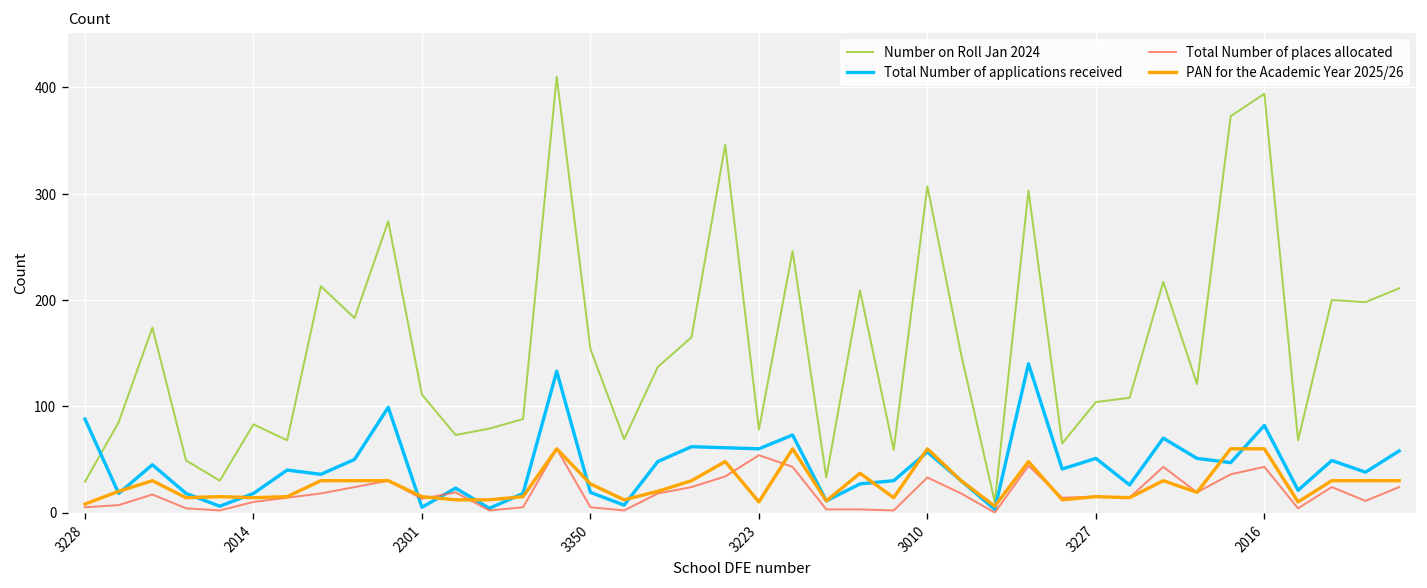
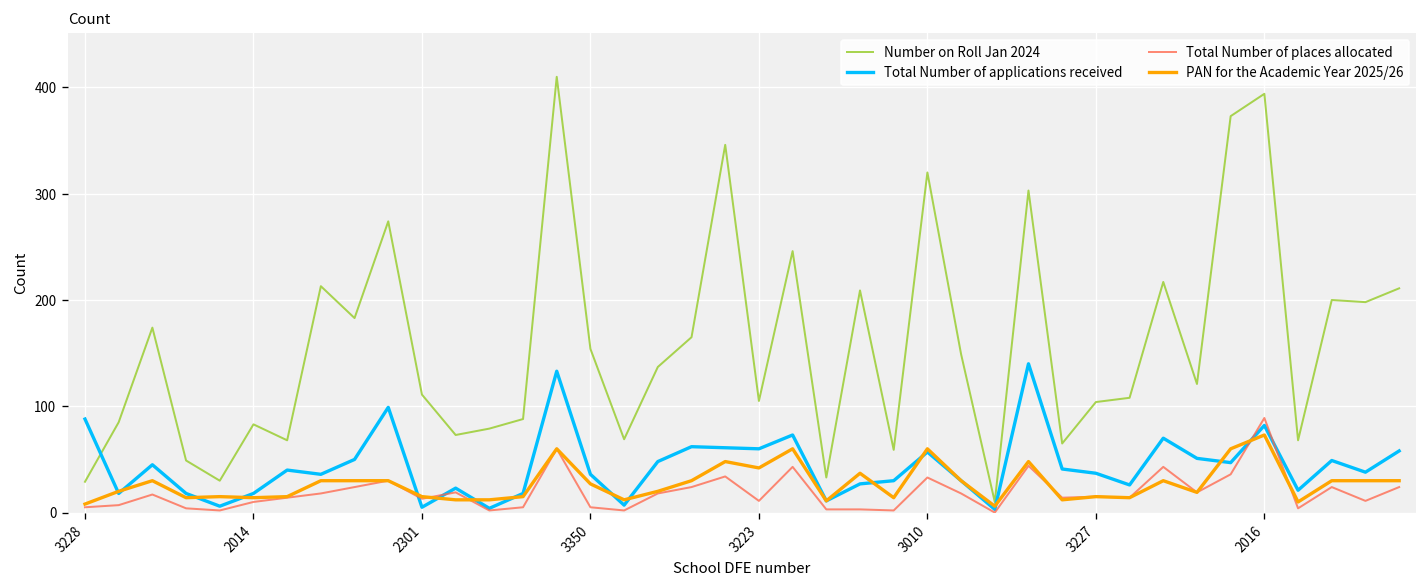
  {
    "Number on Roll Jan 2024": {
      "3228": 30,
      "2014": 80,
      "2301": 110,
      "3350": 150,
-     "3223": 80,
-     "3010": 310,
+     "3223": 110,
+     "3010": 320,
      "3227": 100,
      "2016": 390
    },
    "Total Number of applications received": {
      "3228": 90,
      "2014": 20,
      "2301": 10,
-     "3350": 20,
+     "3350": 40,
      "3223": 60,
      "3010": 60,
-     "3227": 50,
+     "3227": 40,
      "2016": 80
    },
    "Total Number of places allocated": {
      "3228": 10,
      "2014": 10,
      "3350": 10,
-     "3223": 50,
+     "3223": 10,
      "3010": 30,
-     "2016": 40
+     "2016": 90
    },
    "PAN for the Academic Year 2025/26": {
      "3228": 10,
      "2014": 10,
      "3350": 30,
-     "3223": 10,
+     "3223": 40,
      "3010": 60,
-     "2016": 60
+     "2016": 70
    }
  }
